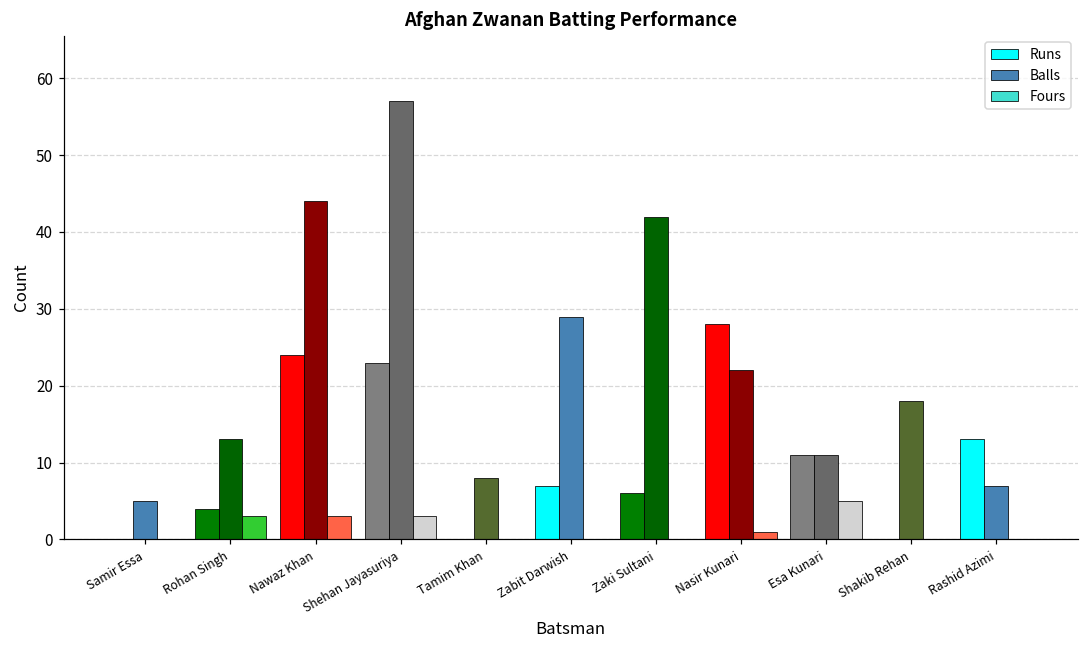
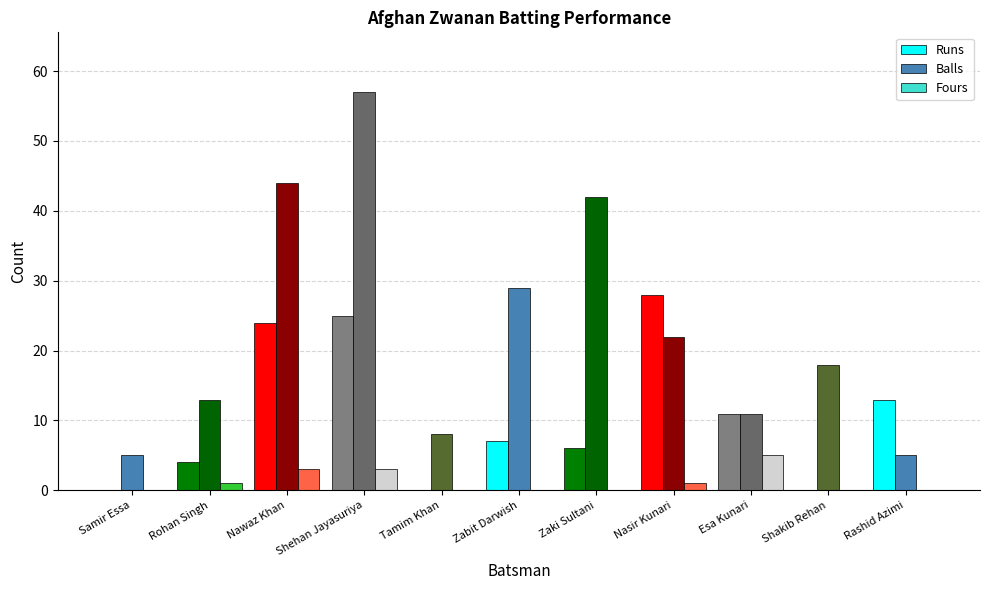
  {
    "Runs": {
      "Samir Essa": 0,
      "Rohan Singh": 4,
      "Nawaz Khan": 24,
-     "Shehan Jayasuriya": 23,
+     "Shehan Jayasuriya": 25,
      "Tamim Khan": 0,
      "Zabit Darwish": 7,
      "Zaki Sultani": 6,
      "Nasir Kunari": 28,
      "Esa Kunari": 11,
      "Shakib Rehan": 0,
      "Rashid Azimi": 13
    },
    "Balls": {
      "Samir Essa": 5,
      "Rohan Singh": 13,
      "Nawaz Khan": 44,
      "Shehan Jayasuriya": 57,
      "Tamim Khan": 8,
      "Zabit Darwish": 29,
      "Zaki Sultani": 42,
      "Nasir Kunari": 22,
      "Esa Kunari": 11,
      "Shakib Rehan": 18,
-     "Rashid Azimi": 7
+     "Rashid Azimi": 5
    },
    "Fours": {
      "Samir Essa": 0,
-     "Rohan Singh": 3,
+     "Rohan Singh": 1,
      "Nawaz Khan": 3,
      "Shehan Jayasuriya": 3,
      "Tamim Khan": 0,
      "Zabit Darwish": 0,
      "Zaki Sultani": 0,
      "Nasir Kunari": 1,
      "Esa Kunari": 5,
      "Shakib Rehan": 0,
      "Rashid Azimi": 0
    }
  }
